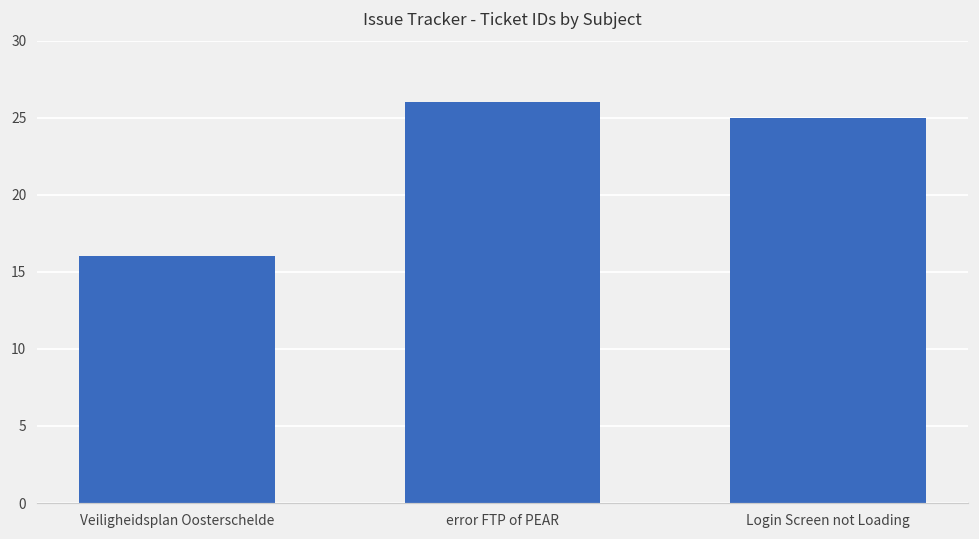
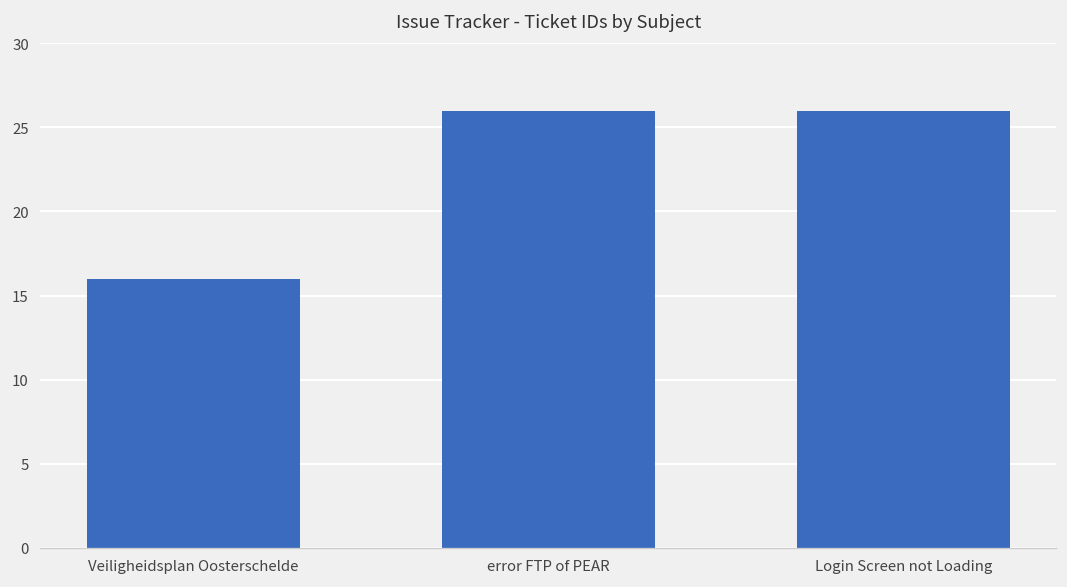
  {
    "Veiligheidsplan Oosterschelde": 16,
    "error FTP of PEAR": 26,
-   "Login Screen not Loading": 25
+   "Login Screen not Loading": 26
  }
